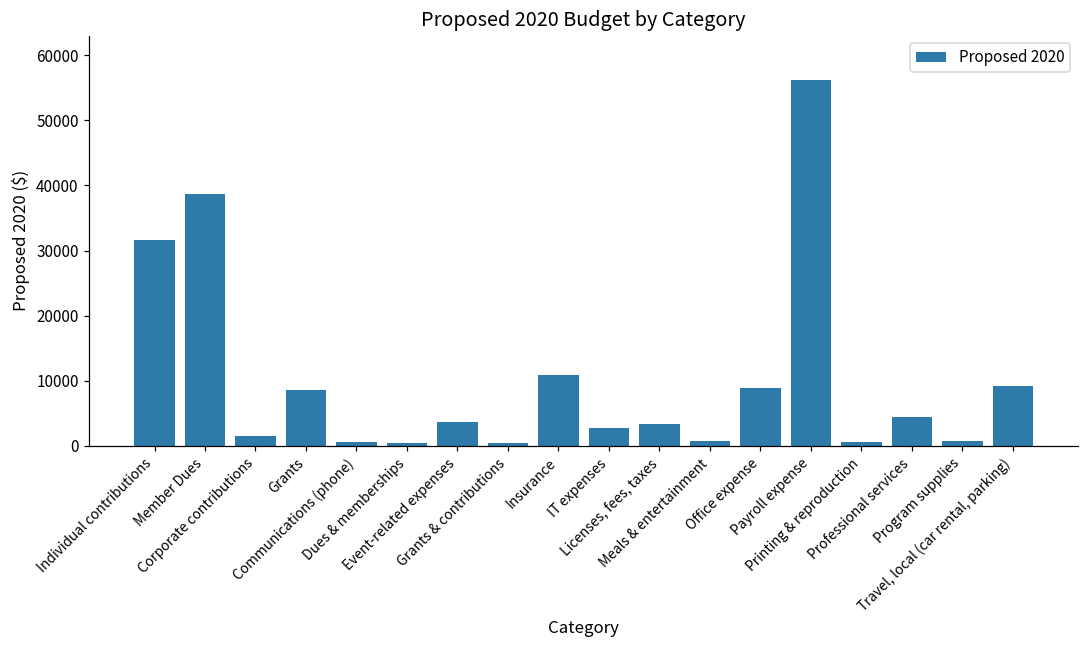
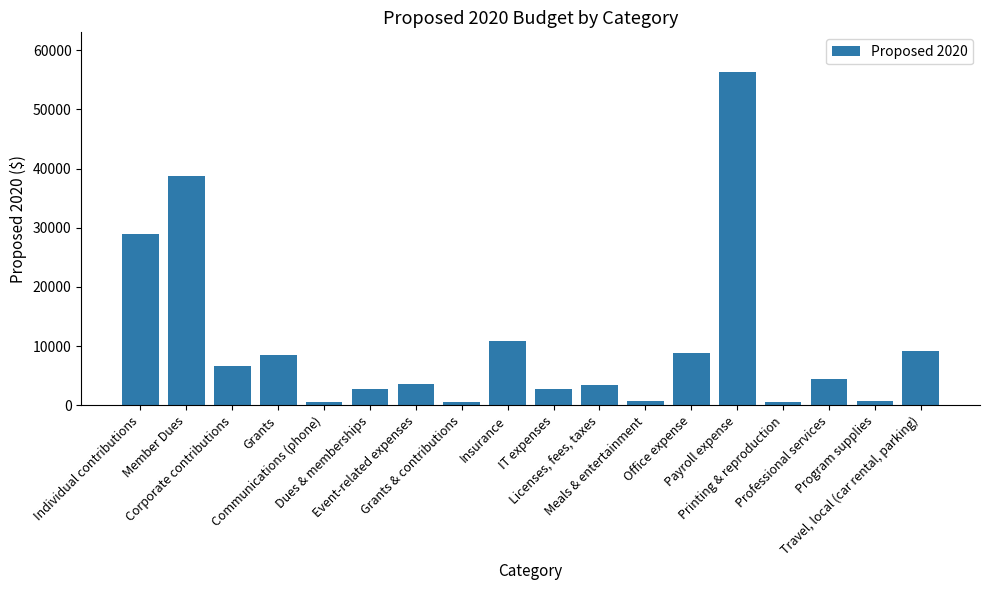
  {
-   "Individual contributions": 32000,
+   "Individual contributions": 29000,
    "Member Dues": 39000,
-   "Corporate contributions": 2000,
+   "Corporate contributions": 7000,
    "Grants": 9000,
    "Communications (phone)": 1000,
-   "Dues & memberships": 0,
+   "Dues & memberships": 3000,
    "Event-related expenses": 4000,
    "Grants & contributions": 1000,
    "Insurance": 11000,
    "IT expenses": 3000,
    "Licenses, fees, taxes": 3000,
    "Meals & entertainment": 1000,
    "Office expense": 9000,
    "Payroll expense": 56000,
    "Printing & reproduction": 1000,
    "Professional services": 5000,
    "Program supplies": 1000,
    "Travel, local (car rental, parking)": 9000
  }
